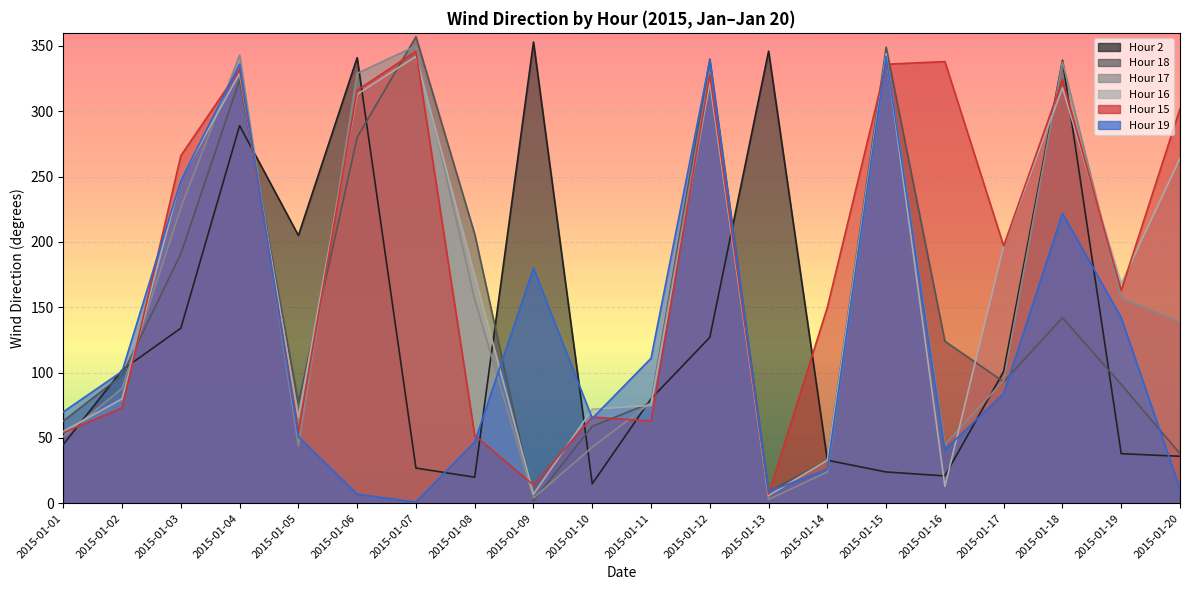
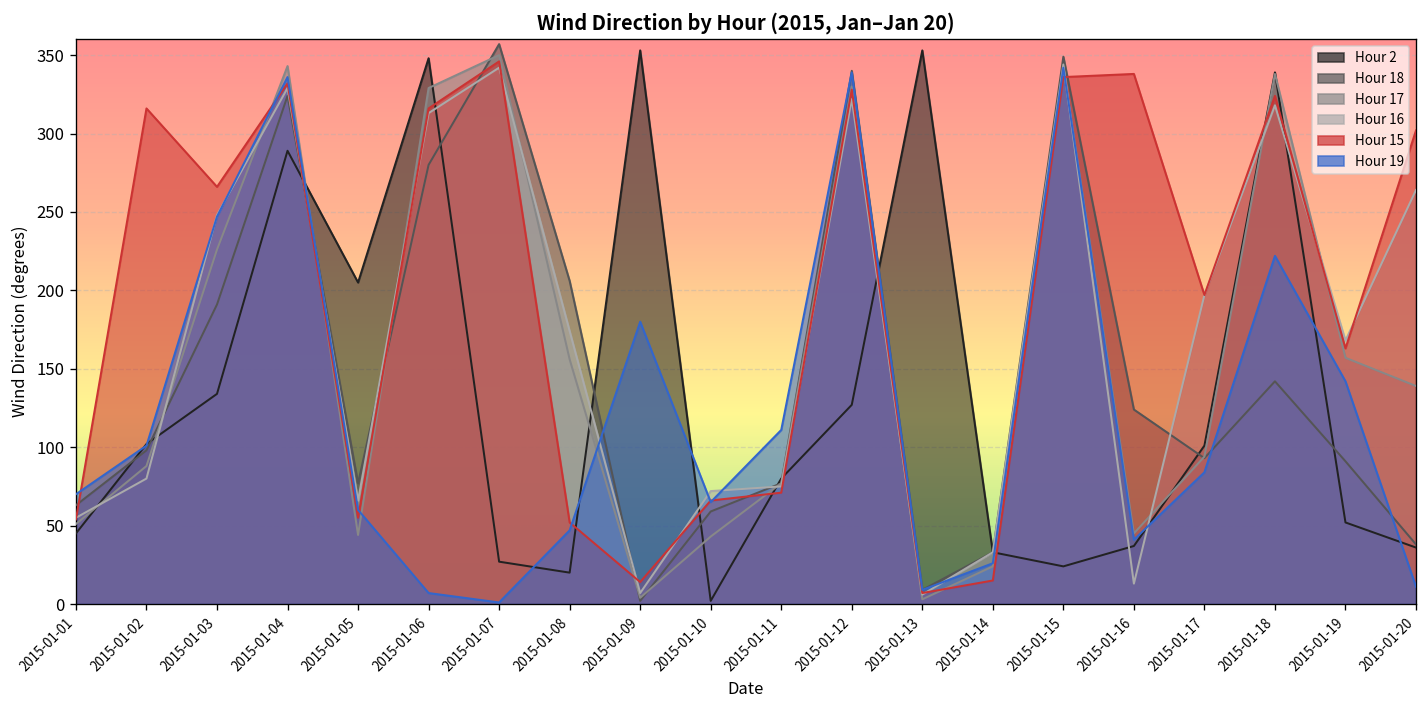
  {
    "Hour 2": {
      "2015-01-01": 45,
      "2015-01-03": 134,
      "2015-01-04": 289,
      "2015-01-05": 205,
-     "2015-01-06": 341,
+     "2015-01-06": 348,
      "2015-01-07": 27,
      "2015-01-08": 20,
      "2015-01-09": 353,
-     "2015-01-10": 15,
+     "2015-01-10": 2,
      "2015-01-11": 80,
      "2015-01-12": 127,
-     "2015-01-13": 346,
+     "2015-01-13": 353,
      "2015-01-15": 24,
-     "2015-01-16": 21,
+     "2015-01-16": 37,
      "2015-01-17": 101,
-     "2015-01-19": 38,
+     "2015-01-19": 52,
      "2015-01-20": 36
    },
    "Hour 18": {
      "2015-01-01": 63,
      "2015-01-02": 98,
      "2015-01-03": 191,
      "2015-01-04": 324,
      "2015-01-05": 77,
      "2015-01-06": 280,
      "2015-01-07": 357,
      "2015-01-08": 206,
      "2015-01-09": 2,
      "2015-01-10": 59,
      "2015-01-15": 349,
      "2015-01-16": 124,
      "2015-01-18": 142,
      "2015-01-19": 91,
      "2015-01-20": 38
    },
    "Hour 15": {
-     "2015-01-02": 73,
+     "2015-01-02": 316,
      "2015-01-03": 266,
      "2015-01-04": 332,
      "2015-01-05": 55,
      "2015-01-06": 316,
      "2015-01-07": 346,
      "2015-01-08": 52,
      "2015-01-09": 14,
-     "2015-01-11": 63,
+     "2015-01-11": 71,
      "2015-01-12": 328,
-     "2015-01-14": 150,
+     "2015-01-14": 15,
      "2015-01-15": 336,
      "2015-01-16": 338,
      "2015-01-18": 324,
      "2015-01-19": 163,
      "2015-01-20": 302
    },
    "Hour 19": {
      "2015-01-01": 70,
      "2015-01-04": 336,
-     "2015-01-05": 51,
+     "2015-01-05": 60,
      "2015-01-06": 7,
      "2015-01-07": 1,
      "2015-01-08": 47,
      "2015-01-09": 180,
      "2015-01-11": 111,
      "2015-01-14": 26,
      "2015-01-16": 41,
      "2015-01-17": 84,
      "2015-01-18": 222,
      "2015-01-19": 142,
      "2015-01-20": 11
    }
  }
